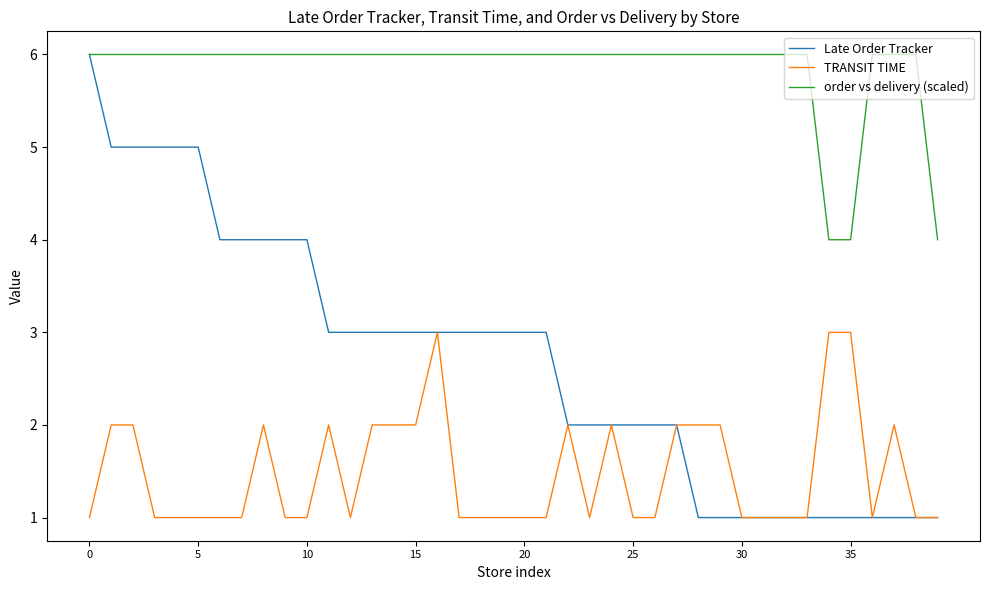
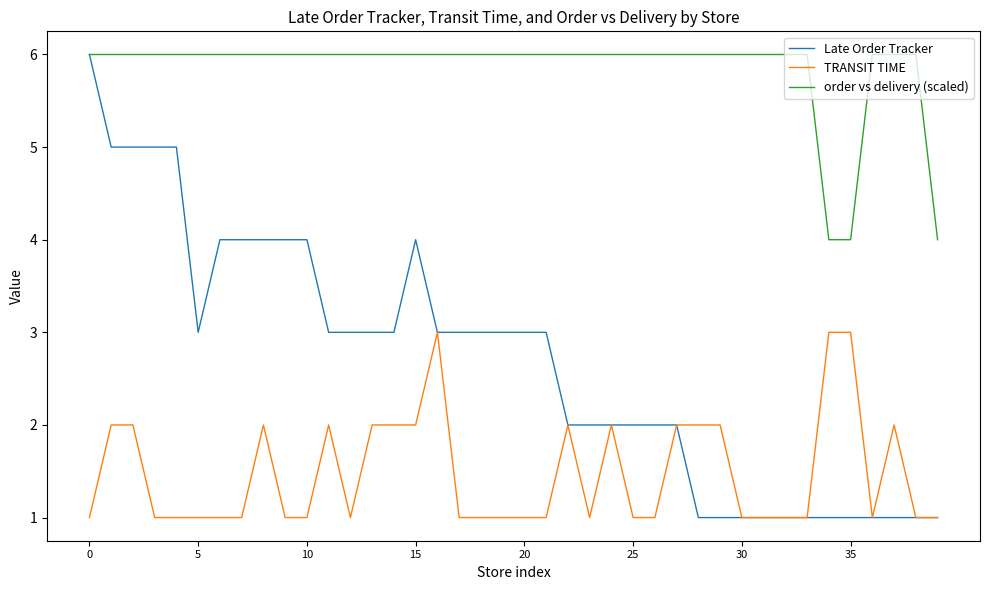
  {
    "Late Order Tracker": {
-     "5": 5,
+     "5": 3,
      "10": 4,
-     "15": 3,
+     "15": 4,
      "20": 3,
      "25": 2,
      "35": 1
    },
    "TRANSIT TIME": {
      "0": 1,
      "5": 1,
      "10": 1,
      "15": 2,
      "20": 1,
      "25": 1,
      "35": 3
    },
    "order vs delivery (scaled)": {
      "5": 6,
      "10": 6,
      "15": 6,
      "20": 6,
      "25": 6,
      "30": 6,
      "35": 4
    }
  }
